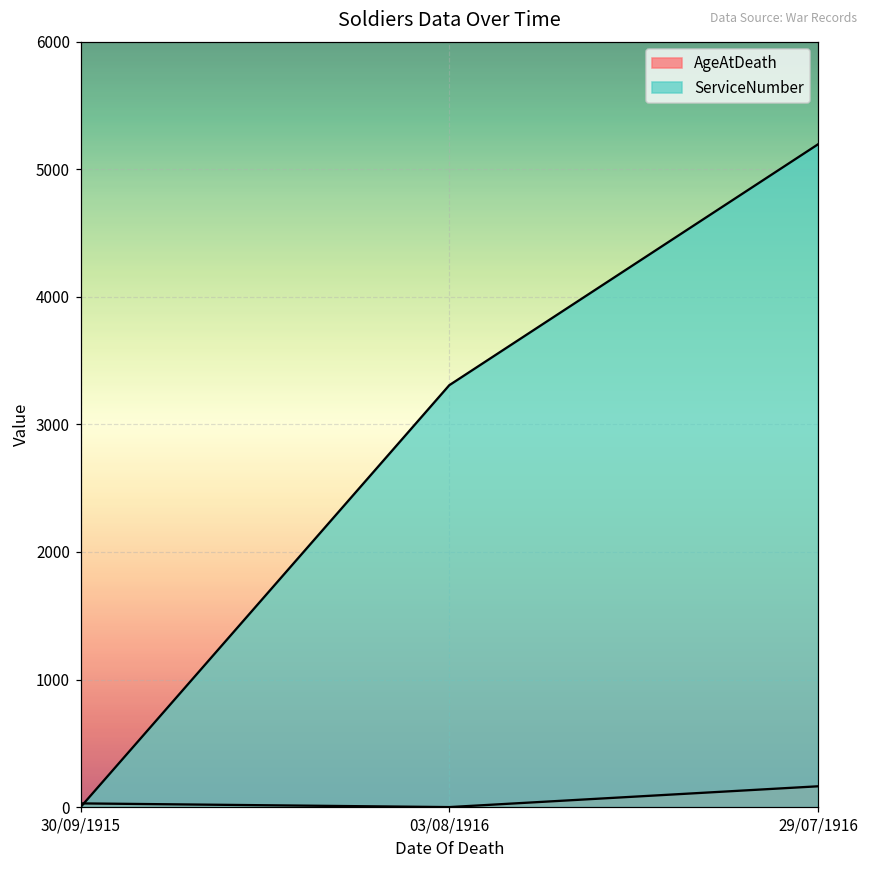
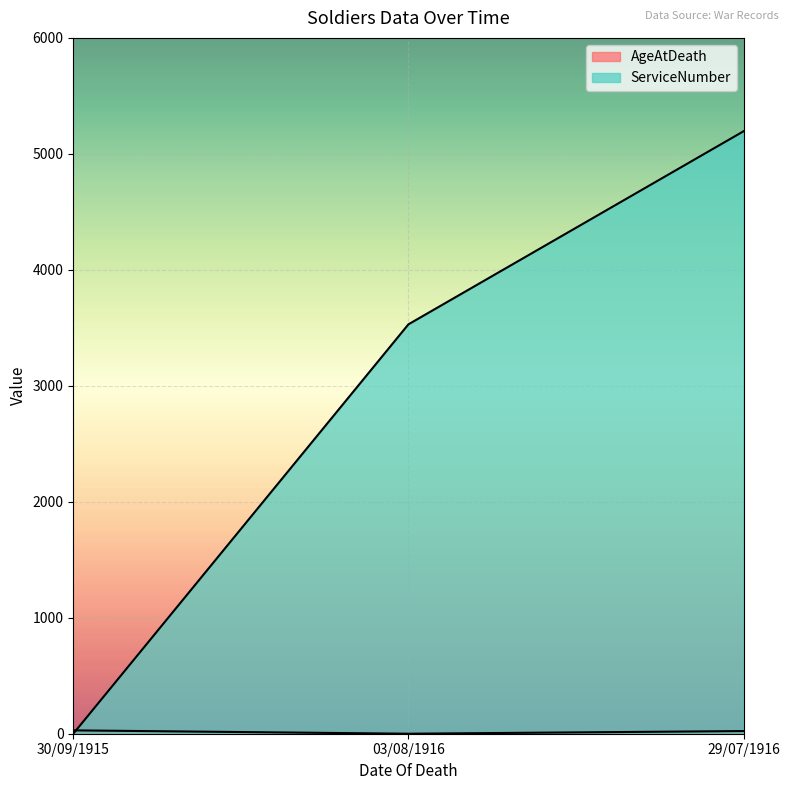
  {
    "AgeAtDeath": {
      "30/09/1915": 30,
      "03/08/1916": 0,
-     "29/07/1916": 160
+     "29/07/1916": 20
    },
    "ServiceNumber": {
      "30/09/1915": 0,
-     "03/08/1916": 3310,
+     "03/08/1916": 3530,
      "29/07/1916": 5200
    }
  }
